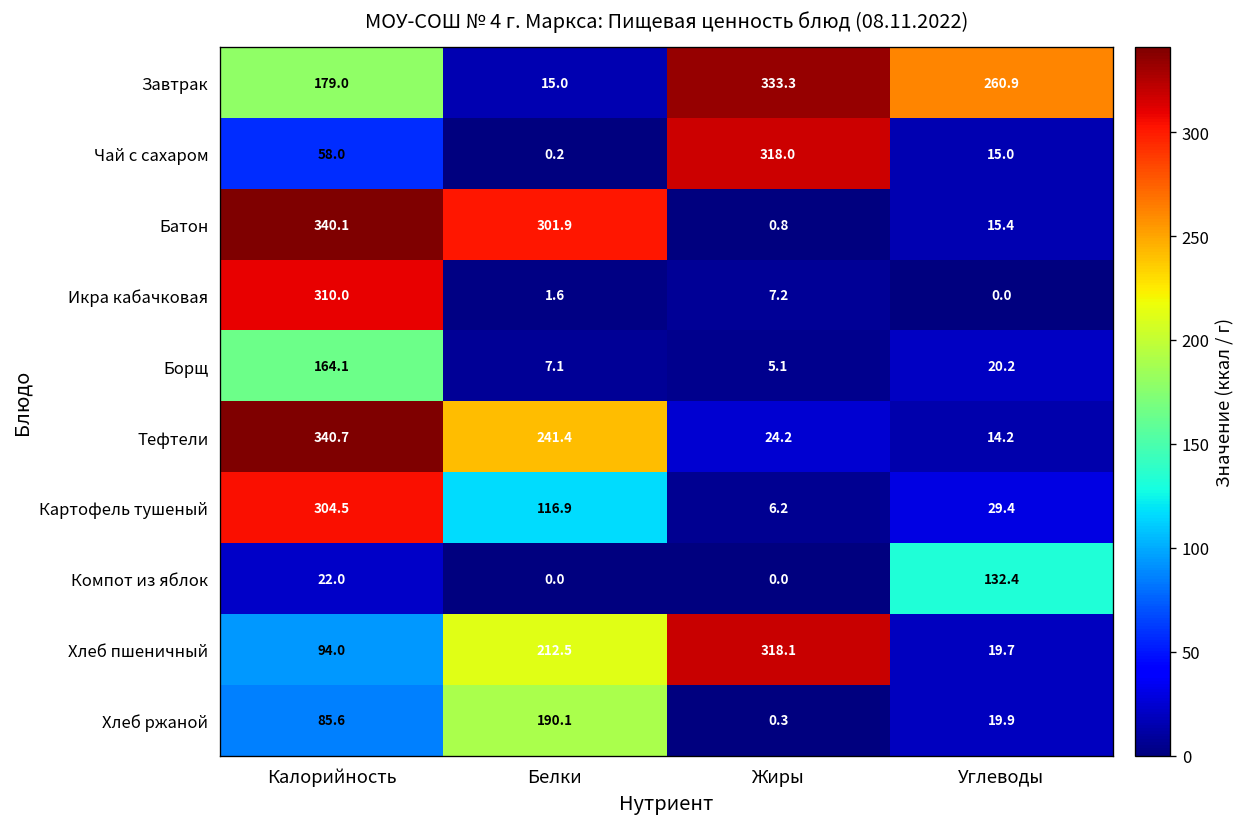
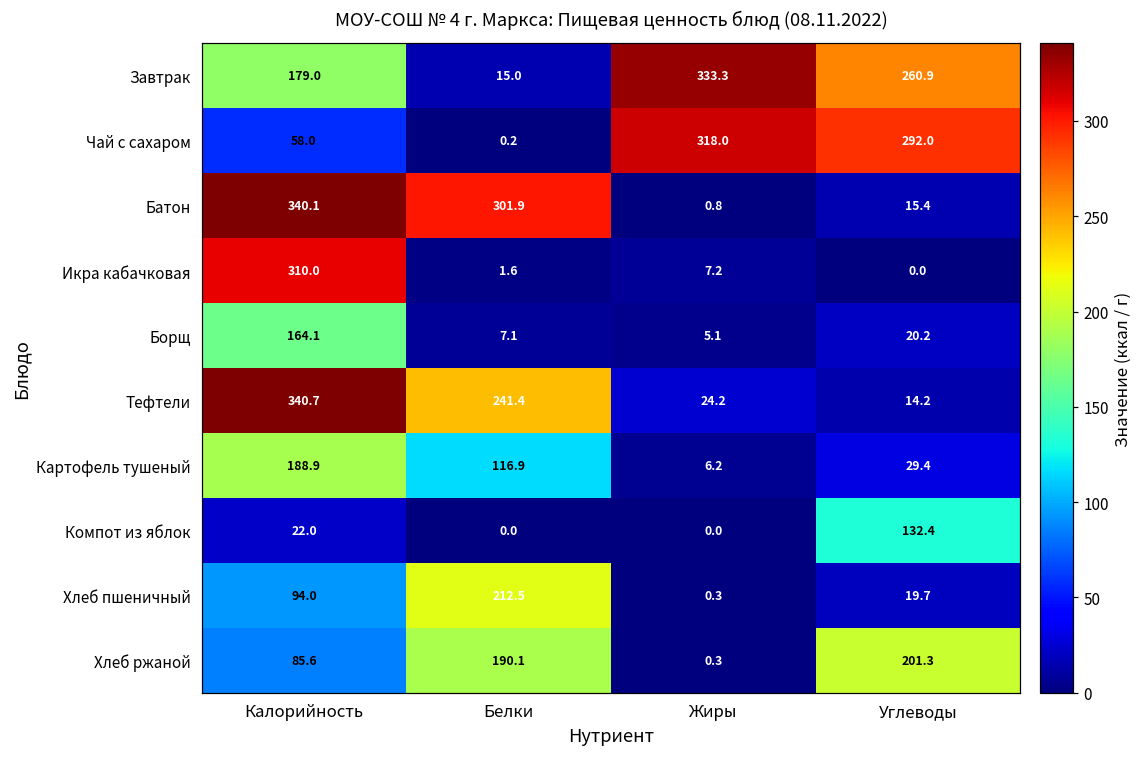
  {
    "Завтрак": {
      "Калорийность": 179.0,
      "Белки": 15.0,
      "Жиры": 333.3,
      "Углеводы": 260.9
    },
    "Чай с сахаром": {
      "Калорийность": 58.0,
      "Белки": 0.2,
      "Жиры": 318.0,
-     "Углеводы": 15.0
+     "Углеводы": 292.0
    },
    "Батон": {
      "Калорийность": 340.1,
      "Белки": 301.9,
      "Жиры": 0.8,
      "Углеводы": 15.4
    },
    "Икра кабачковая": {
      "Калорийность": 310.0,
      "Белки": 1.6,
      "Жиры": 7.2,
      "Углеводы": 0.0
    },
    "Борщ": {
      "Калорийность": 164.1,
      "Белки": 7.1,
      "Жиры": 5.1,
      "Углеводы": 20.2
    },
    "Тефтели": {
      "Калорийность": 340.7,
      "Белки": 241.4,
      "Жиры": 24.2,
      "Углеводы": 14.2
    },
    "Картофель тушеный": {
-     "Калорийность": 304.5,
+     "Калорийность": 188.9,
      "Белки": 116.9,
      "Жиры": 6.2,
      "Углеводы": 29.4
    },
    "Компот из яблок": {
      "Калорийность": 22.0,
      "Белки": 0.0,
      "Жиры": 0.0,
      "Углеводы": 132.4
    },
    "Хлеб пшеничный": {
      "Калорийность": 94.0,
      "Белки": 212.5,
-     "Жиры": 318.1,
+     "Жиры": 0.3,
      "Углеводы": 19.7
    },
    "Хлеб ржаной": {
      "Калорийность": 85.6,
      "Белки": 190.1,
      "Жиры": 0.3,
-     "Углеводы": 19.9
+     "Углеводы": 201.3
    }
  }
